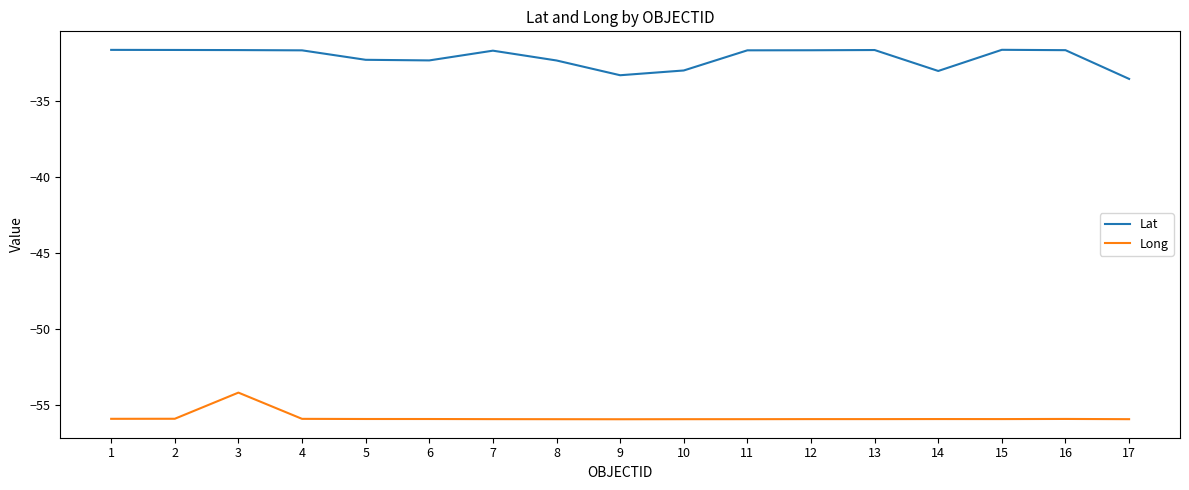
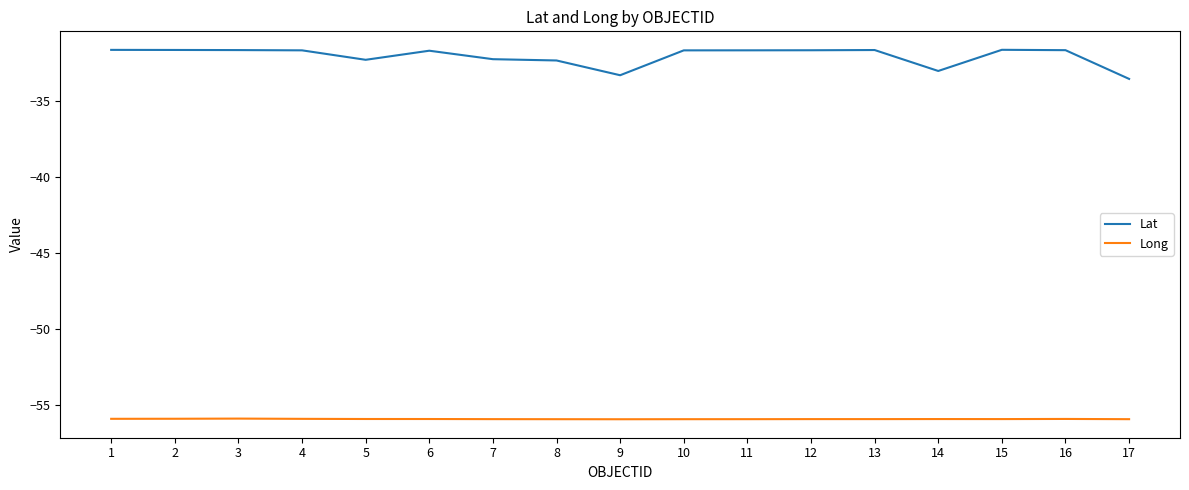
  {
    "Lat": {
      "1": -31.6,
      "2": -31.6,
      "3": -31.6,
      "4": -31.6,
      "5": -32.3,
-     "6": -32.3,
-     "7": -31.7,
+     "6": -31.7,
+     "7": -32.2,
      "8": -32.3,
      "9": -33.3,
-     "10": -33.0,
+     "10": -31.6,
      "11": -31.6,
      "12": -31.6,
      "13": -31.6,
      "14": -33.0,
      "15": -31.6,
      "16": -31.6,
      "17": -33.5
    },
    "Long": {
      "1": -55.9,
      "2": -55.9,
-     "3": -54.2,
+     "3": -55.9,
      "4": -55.9,
      "5": -55.9,
      "6": -55.9,
      "7": -55.9,
      "8": -55.9,
      "9": -55.9,
      "10": -55.9,
      "11": -55.9,
      "12": -55.9,
      "13": -55.9,
      "14": -55.9,
      "15": -55.9,
      "16": -55.9,
      "17": -55.9
    }
  }
